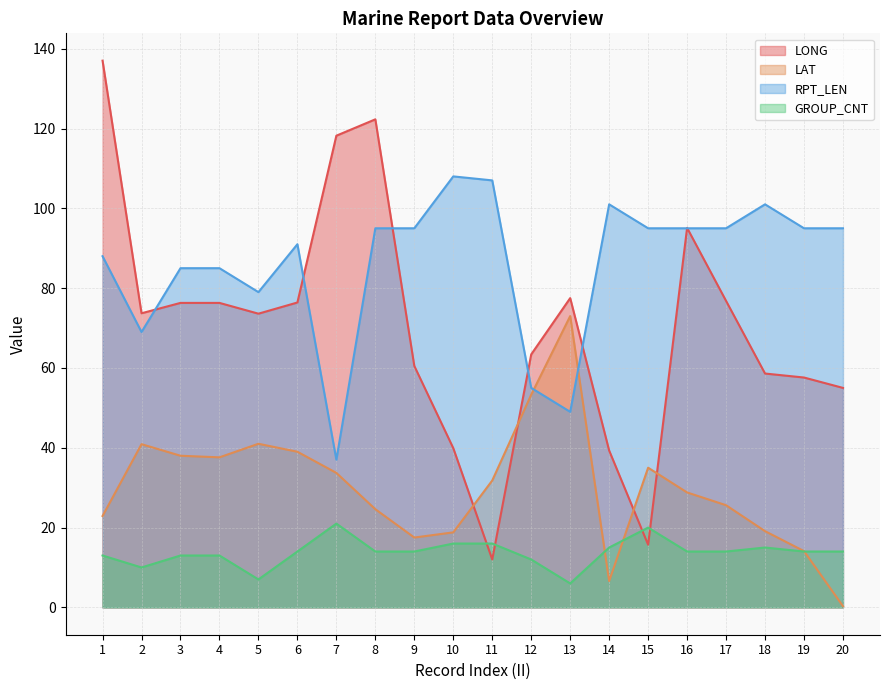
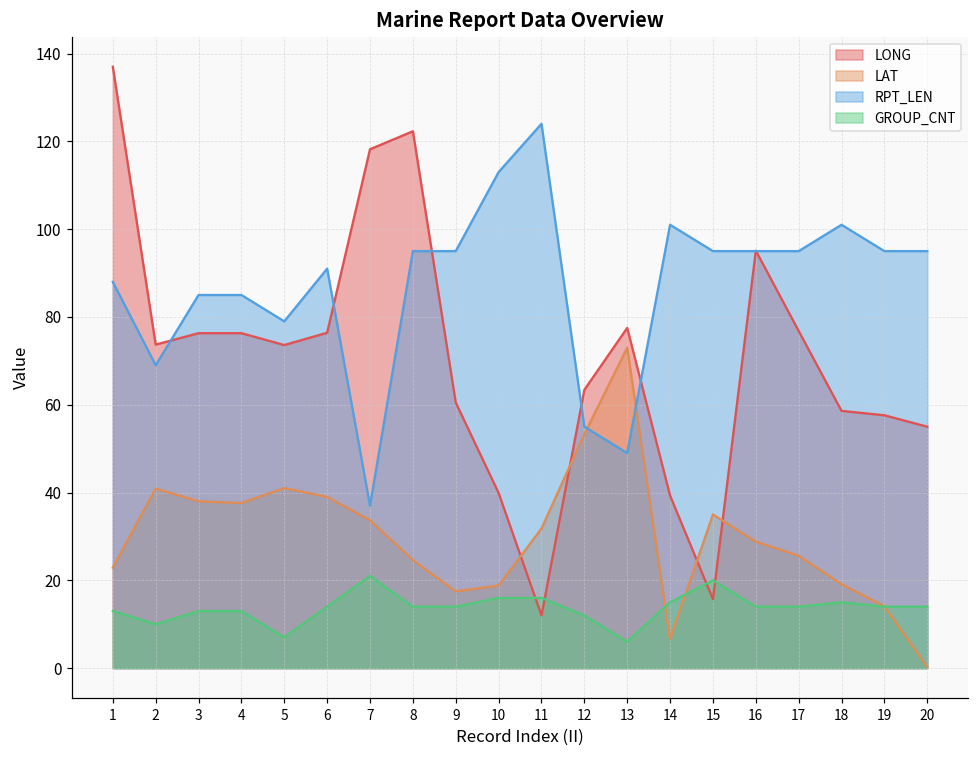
  {
    "RPT_LEN": {
      "1": 88,
      "2": 69,
      "3": 85,
      "4": 85,
      "5": 79,
      "6": 91,
      "7": 37,
      "8": 95,
      "9": 95,
-     "10": 108,
-     "11": 107,
+     "10": 113,
+     "11": 124,
      "12": 55,
      "13": 49,
      "14": 101,
      "15": 95,
      "17": 95,
      "18": 101,
      "19": 95,
      "20": 95
    },
    "GROUP_CNT": {
      "1": 13,
      "2": 10,
      "3": 13,
      "4": 13,
      "5": 7,
      "6": 14,
      "7": 21,
      "8": 14,
      "9": 14,
      "10": 16,
      "11": 16,
      "12": 12,
      "13": 6,
      "14": 15,
      "15": 20,
      "16": 14,
      "17": 14,
      "18": 15,
      "20": 14
    }
  }
